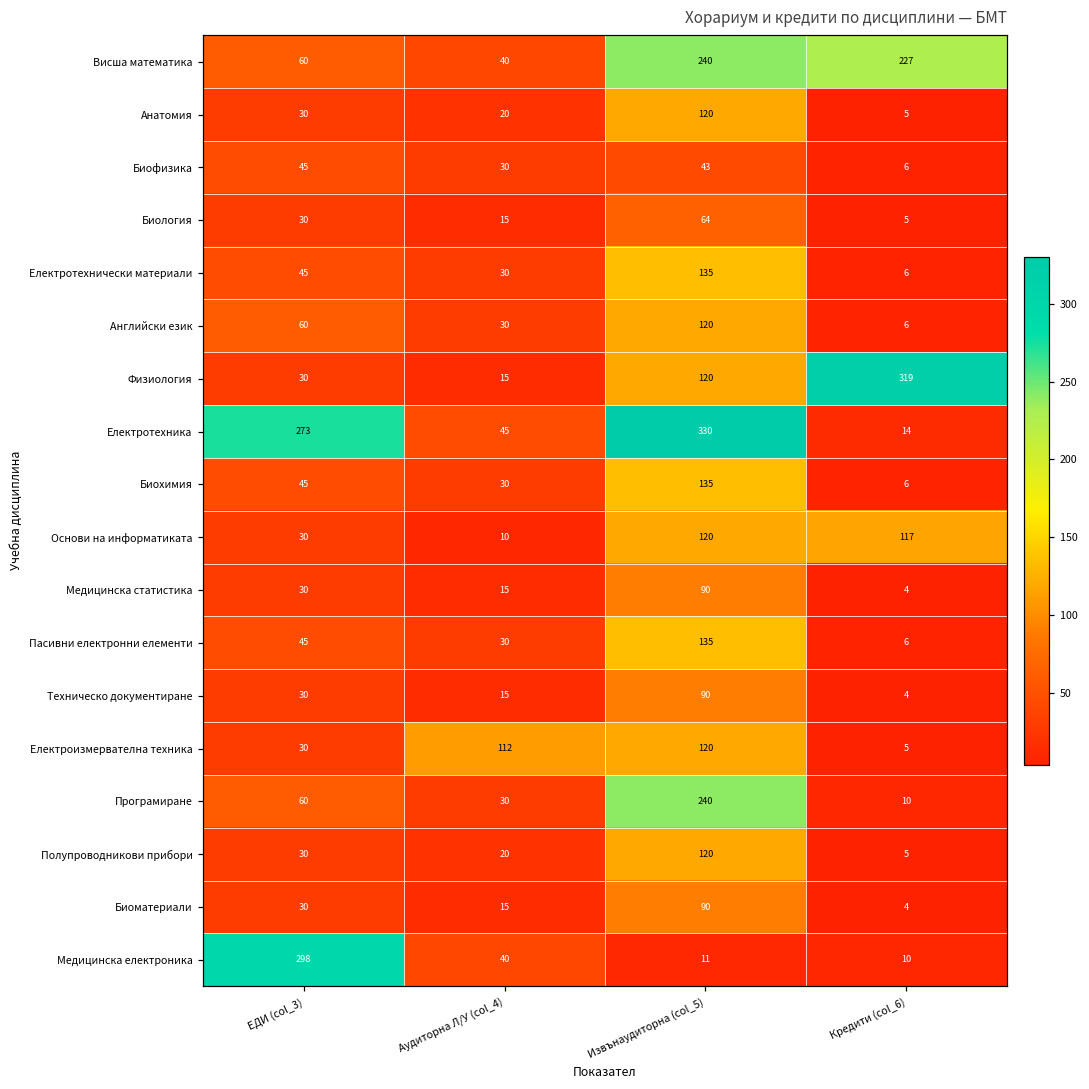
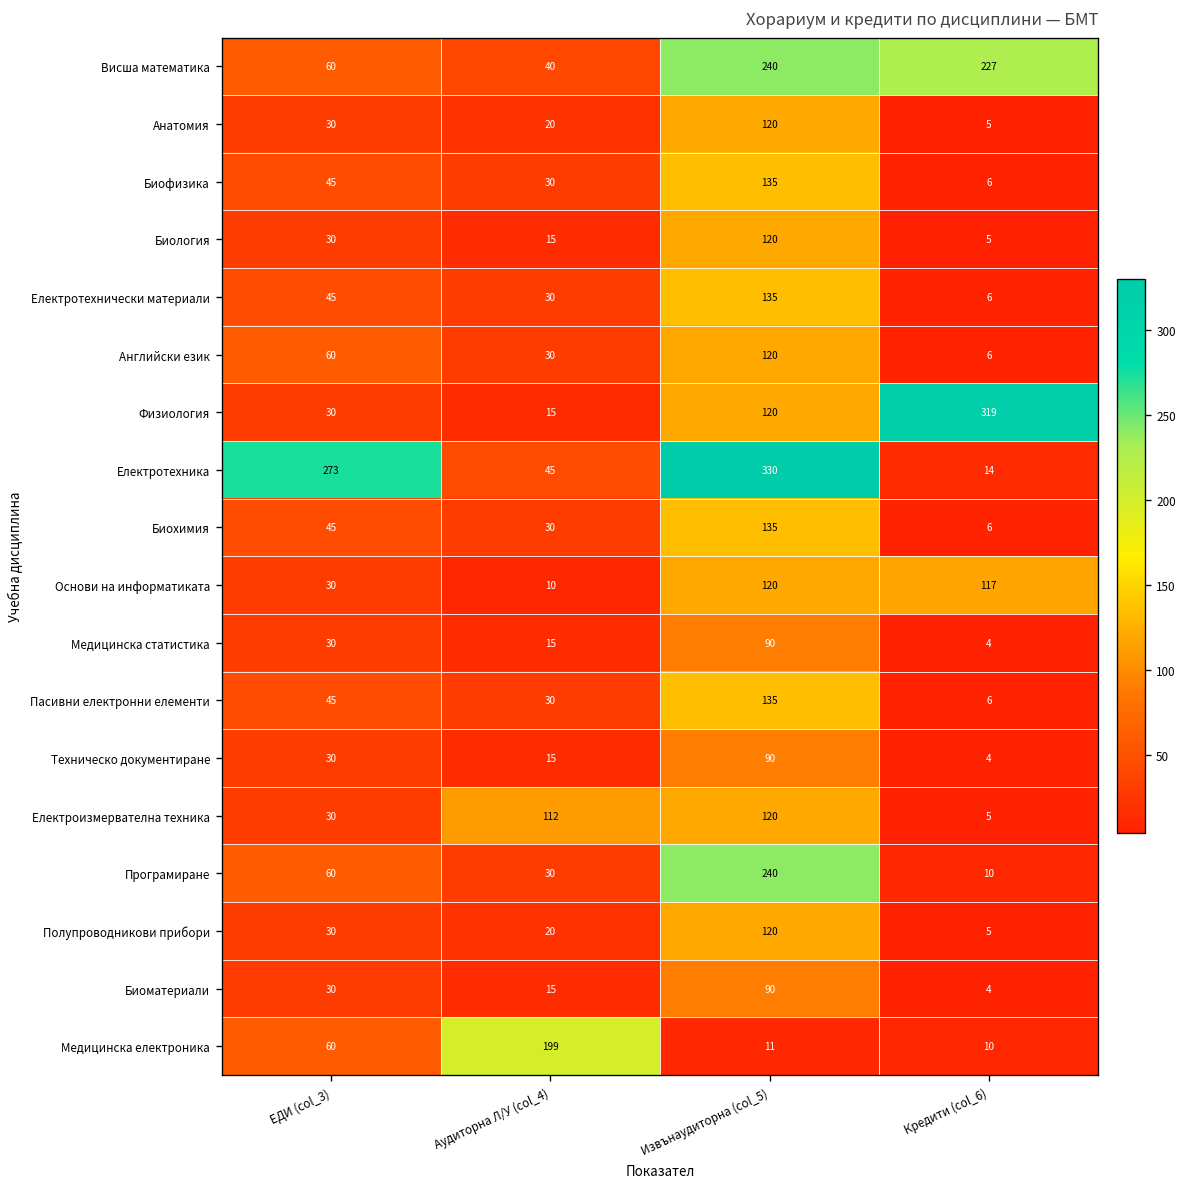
  {
    "Висша математика": {
      "ЕДИ (col_3)": 60,
      "Аудиторна Л/У (col_4)": 40,
      "Извънаудиторна (col_5)": 240,
      "Кредити (col_6)": 227
    },
    "Анатомия": {
      "ЕДИ (col_3)": 30,
      "Аудиторна Л/У (col_4)": 20,
      "Извънаудиторна (col_5)": 120,
      "Кредити (col_6)": 5
    },
    "Биофизика": {
      "ЕДИ (col_3)": 45,
      "Аудиторна Л/У (col_4)": 30,
-     "Извънаудиторна (col_5)": 43,
+     "Извънаудиторна (col_5)": 135,
      "Кредити (col_6)": 6
    },
    "Биология": {
      "ЕДИ (col_3)": 30,
      "Аудиторна Л/У (col_4)": 15,
-     "Извънаудиторна (col_5)": 64,
+     "Извънаудиторна (col_5)": 120,
      "Кредити (col_6)": 5
    },
    "Електротехнически материали": {
      "ЕДИ (col_3)": 45,
      "Аудиторна Л/У (col_4)": 30,
      "Извънаудиторна (col_5)": 135,
      "Кредити (col_6)": 6
    },
    "Английски език": {
      "ЕДИ (col_3)": 60,
      "Аудиторна Л/У (col_4)": 30,
      "Извънаудиторна (col_5)": 120,
      "Кредити (col_6)": 6
    },
    "Физиология": {
      "ЕДИ (col_3)": 30,
      "Аудиторна Л/У (col_4)": 15,
      "Извънаудиторна (col_5)": 120,
      "Кредити (col_6)": 319
    },
    "Електротехника": {
      "ЕДИ (col_3)": 273,
      "Аудиторна Л/У (col_4)": 45,
      "Извънаудиторна (col_5)": 330,
      "Кредити (col_6)": 14
    },
    "Биохимия": {
      "ЕДИ (col_3)": 45,
      "Аудиторна Л/У (col_4)": 30,
      "Извънаудиторна (col_5)": 135,
      "Кредити (col_6)": 6
    },
    "Основи на информатиката": {
      "ЕДИ (col_3)": 30,
      "Аудиторна Л/У (col_4)": 10,
      "Извънаудиторна (col_5)": 120,
      "Кредити (col_6)": 117
    },
    "Медицинска статистика": {
      "ЕДИ (col_3)": 30,
      "Аудиторна Л/У (col_4)": 15,
      "Извънаудиторна (col_5)": 90,
      "Кредити (col_6)": 4
    },
    "Пасивни електронни елементи": {
      "ЕДИ (col_3)": 45,
      "Аудиторна Л/У (col_4)": 30,
      "Извънаудиторна (col_5)": 135,
      "Кредити (col_6)": 6
    },
    "Техническо документиране": {
      "ЕДИ (col_3)": 30,
      "Аудиторна Л/У (col_4)": 15,
      "Извънаудиторна (col_5)": 90,
      "Кредити (col_6)": 4
    },
    "Електроизмервателна техника": {
      "ЕДИ (col_3)": 30,
      "Аудиторна Л/У (col_4)": 112,
      "Извънаудиторна (col_5)": 120,
      "Кредити (col_6)": 5
    },
    "Програмиране": {
      "ЕДИ (col_3)": 60,
      "Аудиторна Л/У (col_4)": 30,
      "Извънаудиторна (col_5)": 240,
      "Кредити (col_6)": 10
    },
    "Полупроводникови прибори": {
      "ЕДИ (col_3)": 30,
      "Аудиторна Л/У (col_4)": 20,
      "Извънаудиторна (col_5)": 120,
      "Кредити (col_6)": 5
    },
    "Биоматериали": {
      "ЕДИ (col_3)": 30,
      "Аудиторна Л/У (col_4)": 15,
      "Извънаудиторна (col_5)": 90,
      "Кредити (col_6)": 4
    },
    "Медицинска електроника": {
-     "ЕДИ (col_3)": 298,
-     "Аудиторна Л/У (col_4)": 40,
+     "ЕДИ (col_3)": 60,
+     "Аудиторна Л/У (col_4)": 199,
      "Извънаудиторна (col_5)": 11,
      "Кредити (col_6)": 10
    }
  }
